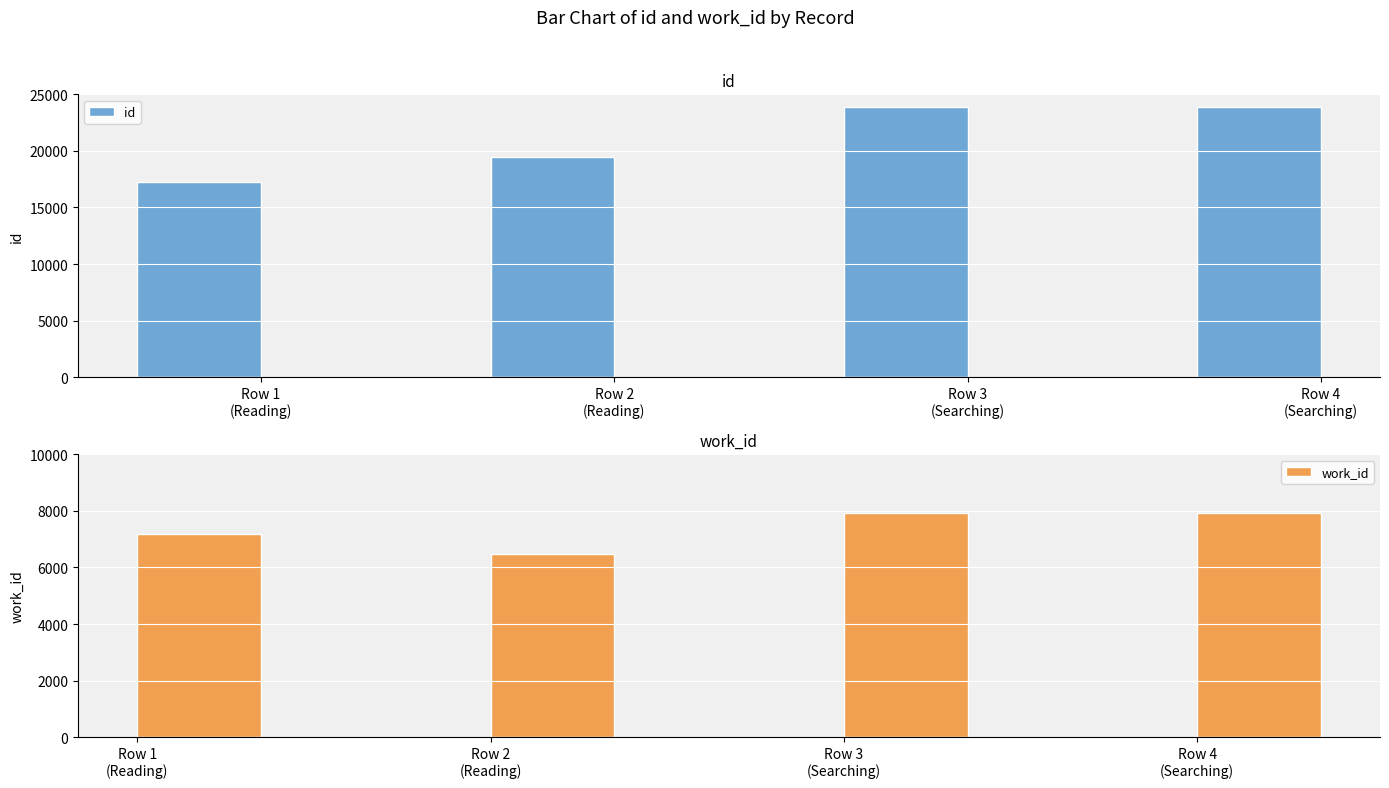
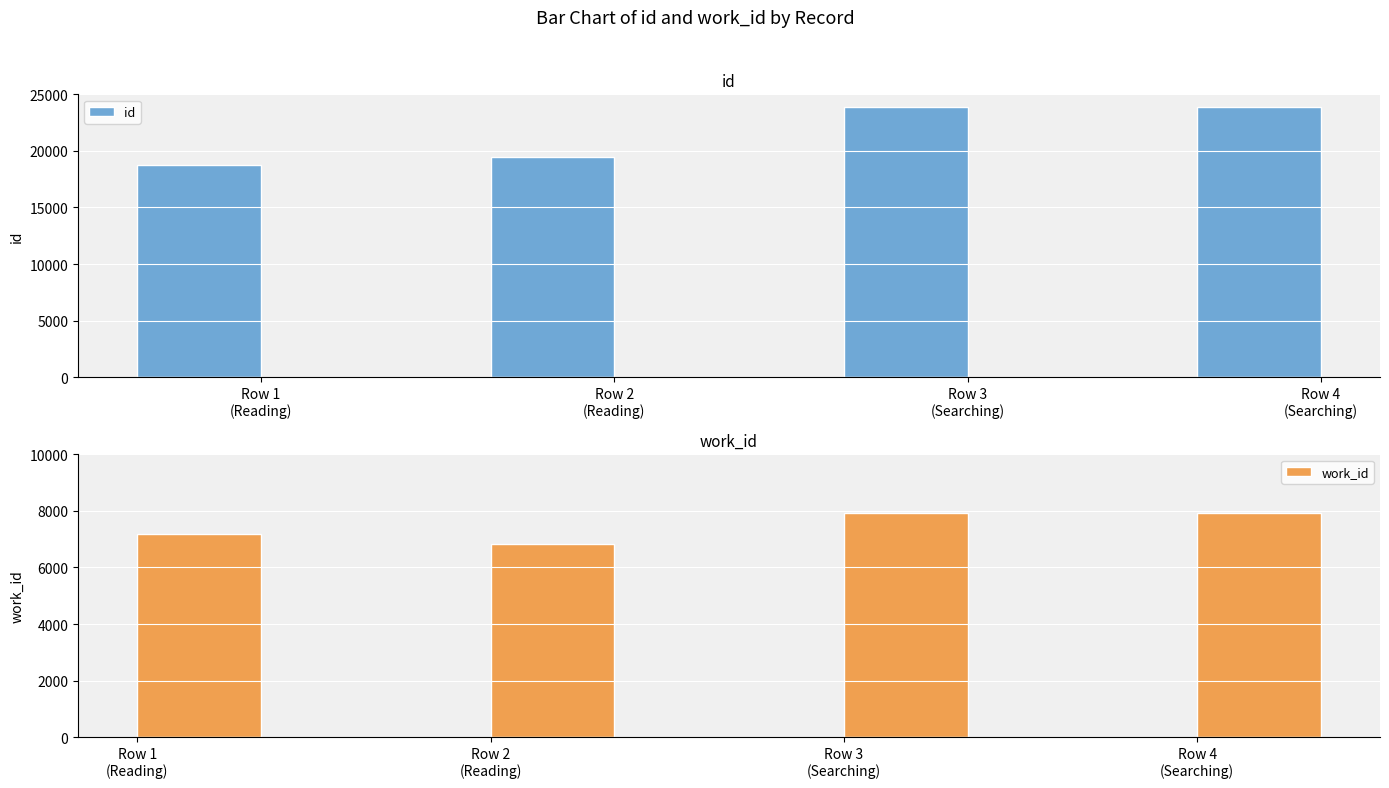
  {
    "id": {
-     "Row 1 (Reading)": 17200,
+     "Row 1 (Reading)": 18800,
      "Row 2 (Reading)": 19500,
      "Row 3 (Searching)": 23900,
      "Row 4 (Searching)": 23900
    },
    "work_id": {
      "Row 1 (Reading)": 7200,
-     "Row 2 (Reading)": 6500,
+     "Row 2 (Reading)": 6800,
      "Row 3 (Searching)": 7900,
      "Row 4 (Searching)": 7900
    }
  }
